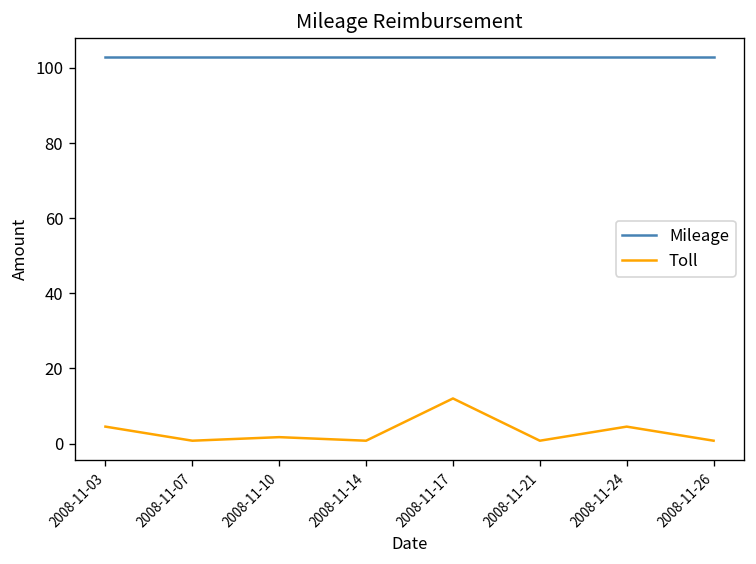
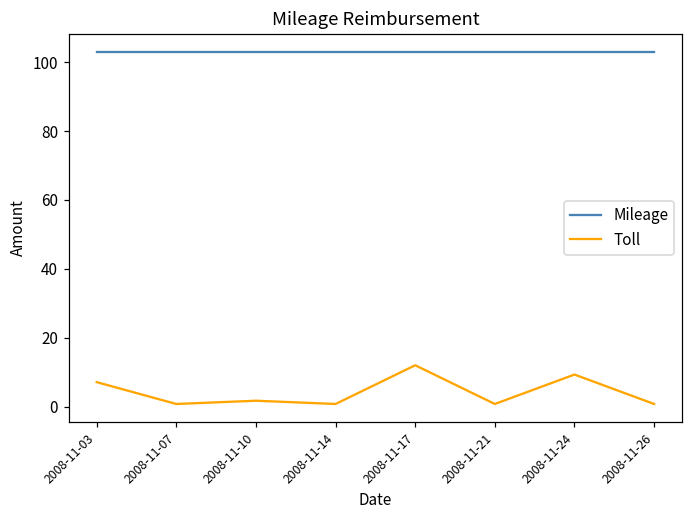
  {
    "Mileage": {
      "2008-11-03": 103,
      "2008-11-07": 103,
      "2008-11-10": 103,
      "2008-11-14": 103,
      "2008-11-17": 103,
      "2008-11-21": 103,
      "2008-11-24": 103,
      "2008-11-26": 103
    },
    "Toll": {
-     "2008-11-03": 5,
+     "2008-11-03": 7,
      "2008-11-07": 1,
      "2008-11-10": 2,
      "2008-11-14": 1,
      "2008-11-17": 12,
      "2008-11-21": 1,
-     "2008-11-24": 5,
+     "2008-11-24": 9,
      "2008-11-26": 1
    }
  }
